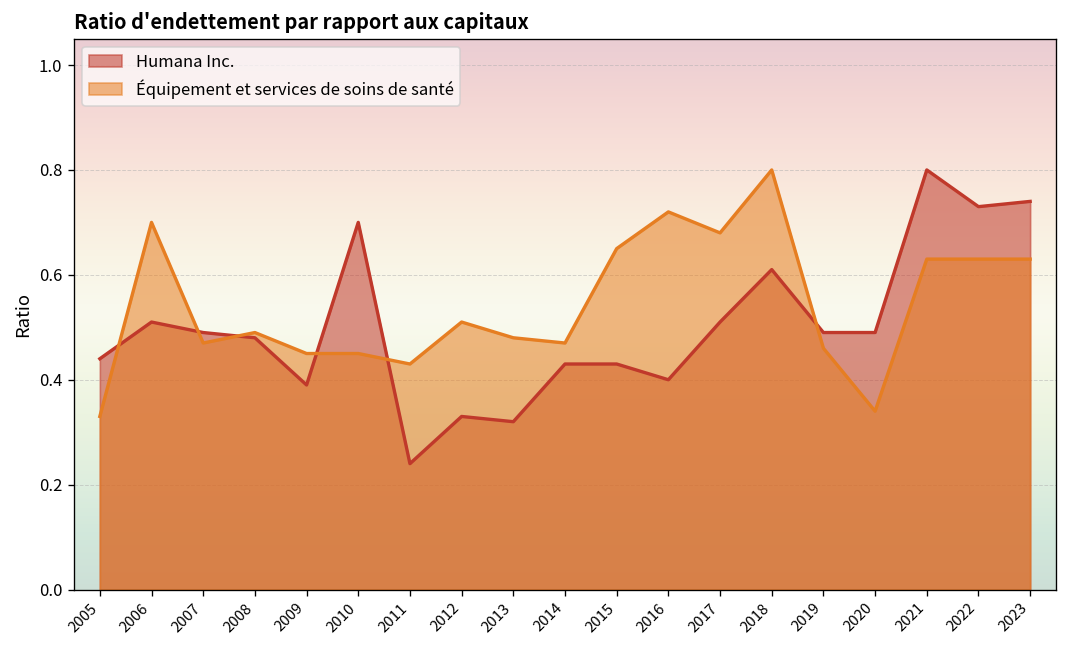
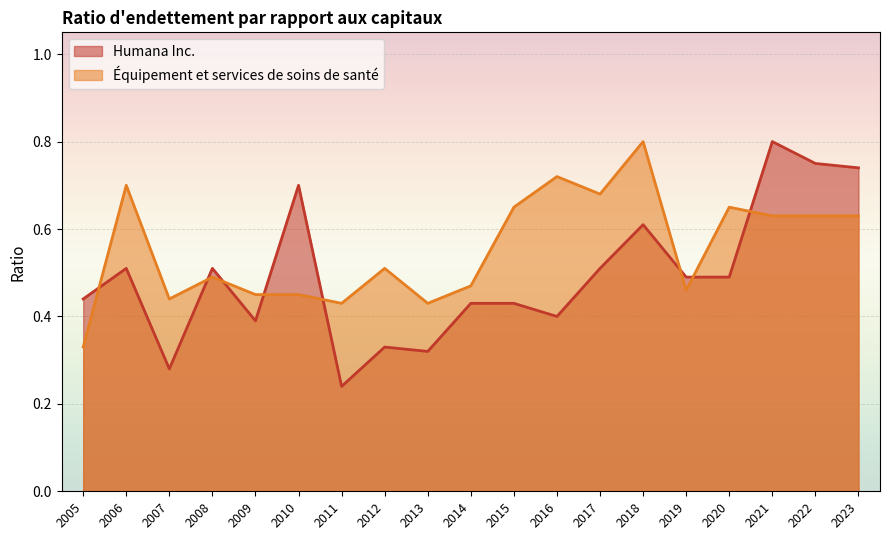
  {
    "Humana Inc.": {
      "2005": 0.44,
      "2006": 0.51,
-     "2007": 0.49,
-     "2008": 0.48,
+     "2007": 0.28,
+     "2008": 0.51,
      "2009": 0.39,
      "2010": 0.70,
      "2011": 0.24,
      "2012": 0.33,
      "2013": 0.32,
      "2014": 0.43,
      "2015": 0.43,
      "2016": 0.40,
      "2017": 0.51,
      "2018": 0.61,
      "2019": 0.49,
      "2020": 0.49,
      "2021": 0.80,
-     "2022": 0.73,
+     "2022": 0.75,
      "2023": 0.74
    },
    "Équipement et services de soins de santé": {
      "2005": 0.33,
      "2006": 0.70,
-     "2007": 0.47,
+     "2007": 0.44,
      "2008": 0.49,
      "2009": 0.45,
      "2010": 0.45,
      "2011": 0.43,
      "2012": 0.51,
-     "2013": 0.48,
+     "2013": 0.43,
      "2014": 0.47,
      "2015": 0.65,
      "2016": 0.72,
      "2017": 0.68,
      "2018": 0.80,
      "2019": 0.46,
-     "2020": 0.34,
+     "2020": 0.65,
      "2021": 0.63,
      "2022": 0.63,
      "2023": 0.63
    }
  }
